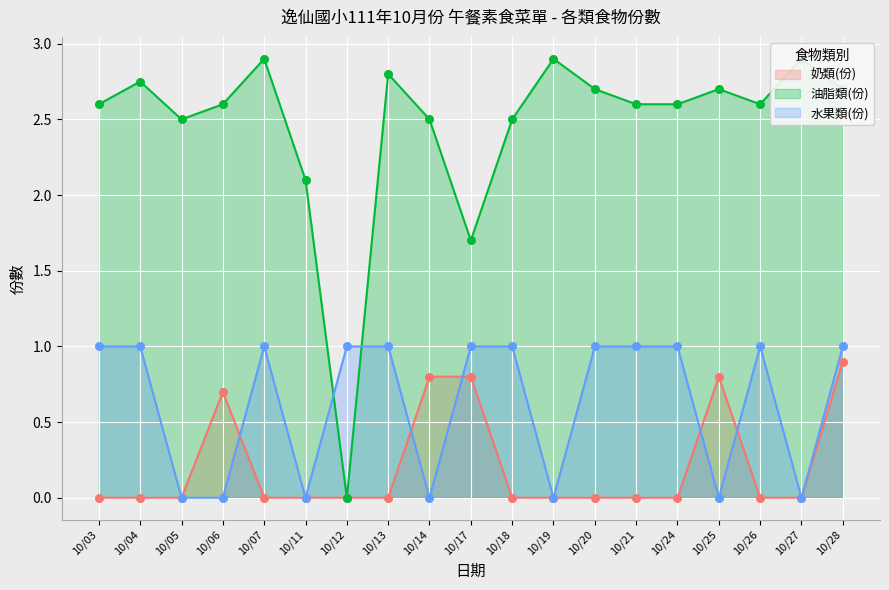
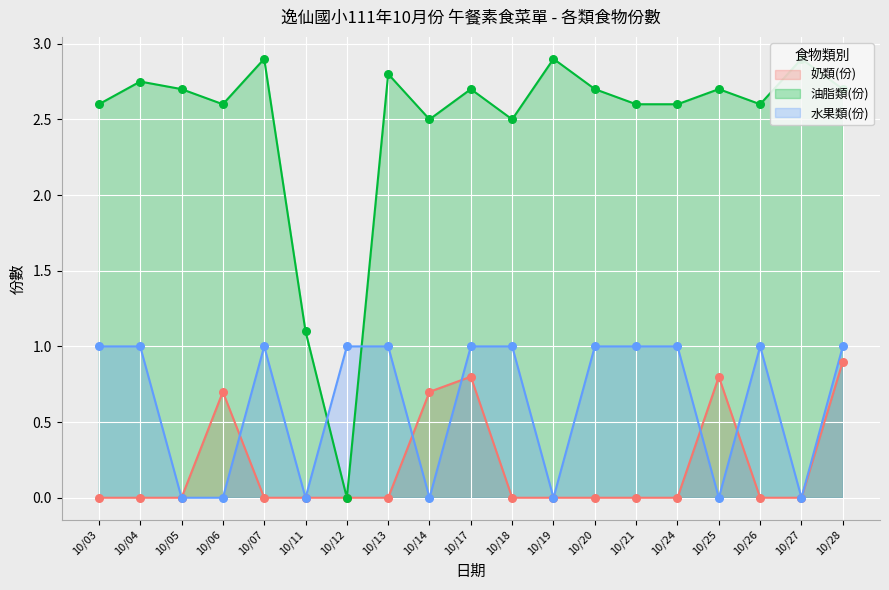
  {
    "奶類(份)": {
      "10/03": 0.0,
      "10/04": 0.0,
      "10/06": 0.7,
      "10/07": 0.0,
      "10/13": 0.0,
-     "10/14": 0.8,
+     "10/14": 0.7,
      "10/17": 0.8,
      "10/18": 0.0,
      "10/20": 0.0,
      "10/21": 0.0,
      "10/24": 0.0,
      "10/25": 0.8,
      "10/26": 0.0,
      "10/28": 0.9
    },
    "油脂類(份)": {
      "10/03": 2.6,
      "10/04": 2.75,
-     "10/05": 2.5,
+     "10/05": 2.7,
      "10/06": 2.6,
      "10/07": 2.9,
-     "10/11": 2.1,
+     "10/11": 1.1,
      "10/13": 2.8,
      "10/14": 2.5,
-     "10/17": 1.7,
+     "10/17": 2.7,
      "10/18": 2.5,
      "10/19": 2.9,
      "10/20": 2.7,
      "10/21": 2.6,
      "10/24": 2.6,
      "10/25": 2.7,
      "10/26": 2.6
    },
    "水果類(份)": {
      "10/03": 1.0,
      "10/04": 1.0,
      "10/06": 0.0,
      "10/07": 1.0,
      "10/12": 1.0,
      "10/13": 1.0,
      "10/14": 0.0,
      "10/17": 1.0,
      "10/18": 1.0,
      "10/20": 1.0,
      "10/21": 1.0,
      "10/24": 1.0,
      "10/25": 0.0,
      "10/26": 1.0,
      "10/28": 1.0
    }
  }
